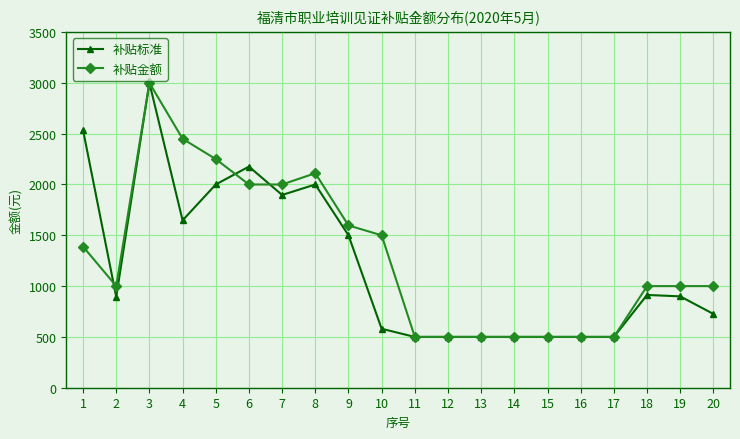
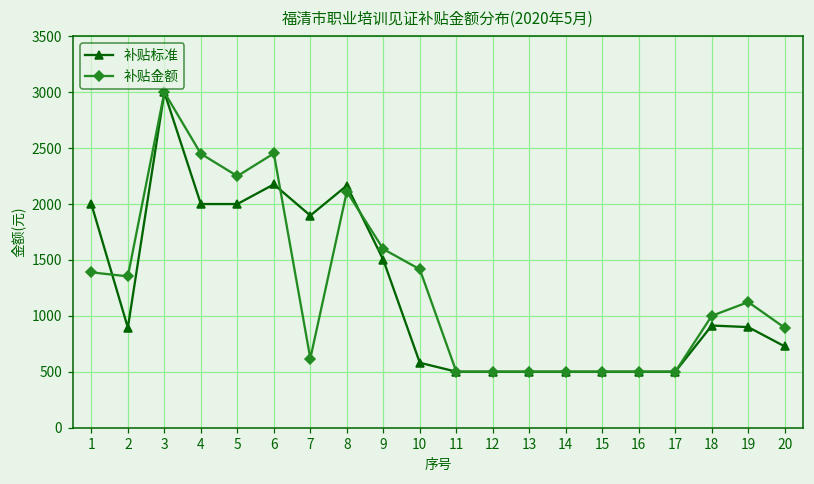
  {
    "补贴标准": {
-     "1": 2540,
+     "1": 2000,
      "2": 890,
-     "4": 1650,
+     "4": 2000,
      "5": 2000,
      "6": 2180,
      "7": 1900,
-     "8": 2000,
+     "8": 2170,
      "9": 1500,
      "10": 580,
      "18": 910,
      "19": 900,
      "20": 730
    },
    "补贴金额": {
      "1": 1390,
-     "2": 1000,
+     "2": 1350,
      "4": 2450,
      "5": 2250,
-     "6": 2000,
-     "7": 2000,
+     "6": 2450,
+     "7": 620,
      "8": 2110,
      "9": 1600,
-     "10": 1500,
+     "10": 1420,
      "18": 1000,
-     "19": 1000,
-     "20": 1000
+     "19": 1120,
+     "20": 890
    }
  }
